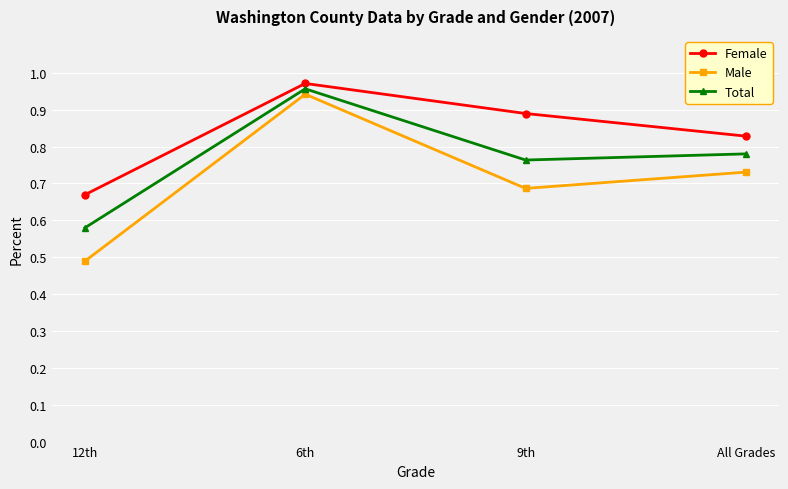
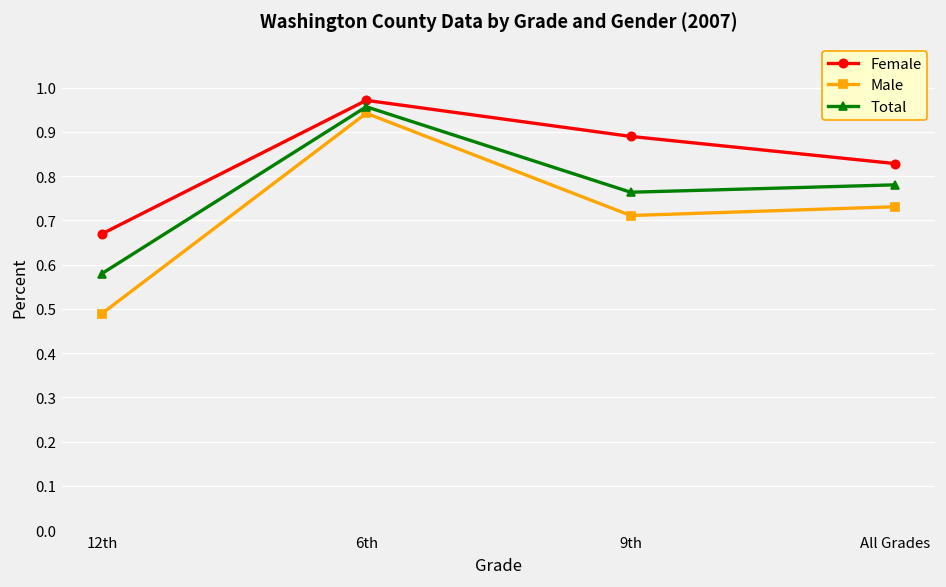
  {
    "Female": {
      "12th": 0.67,
      "6th": 0.97,
      "9th": 0.89,
      "All Grades": 0.83
    },
    "Male": {
      "12th": 0.49,
      "6th": 0.94,
-     "9th": 0.69,
+     "9th": 0.71,
      "All Grades": 0.73
    },
    "Total": {
      "12th": 0.58,
      "6th": 0.96,
      "9th": 0.76,
      "All Grades": 0.78
    }
  }
